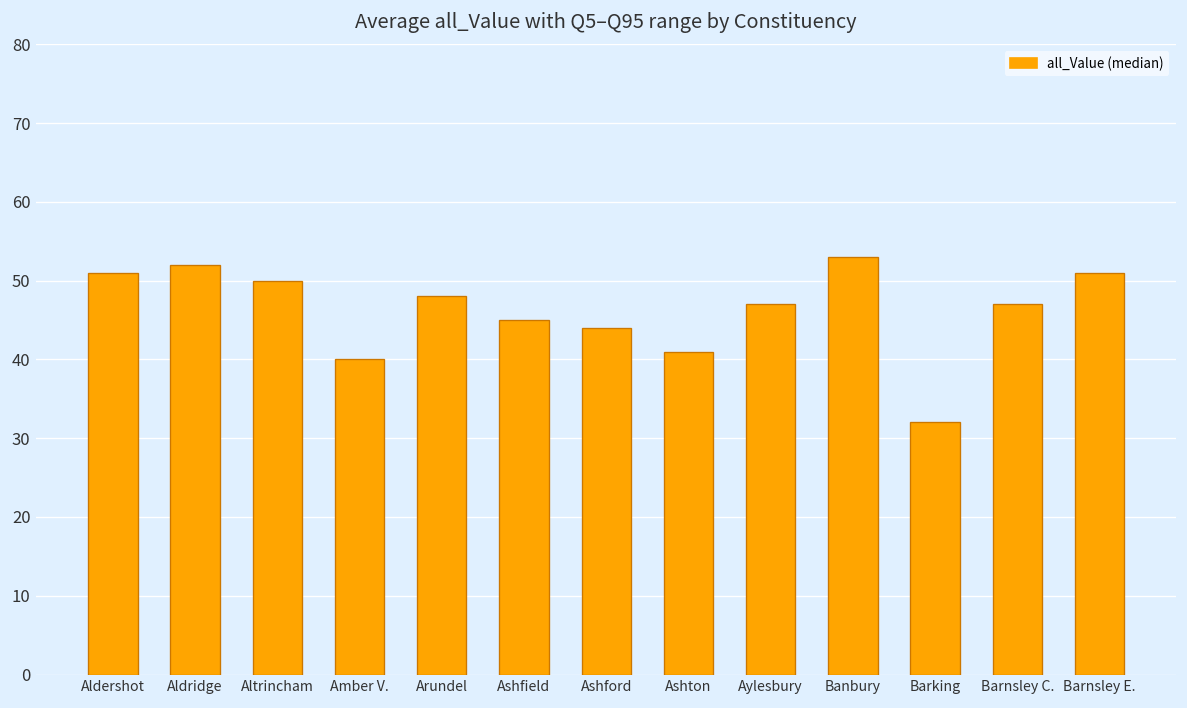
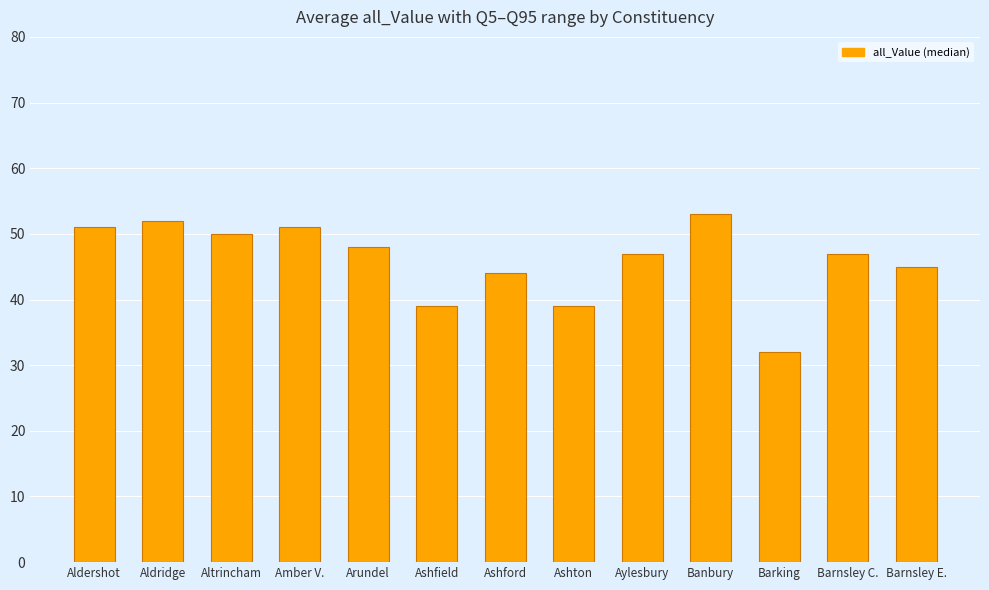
  {
    "Aldershot": 51,
    "Aldridge": 52,
    "Altrincham": 50,
-   "Amber V.": 40,
+   "Amber V.": 51,
    "Arundel": 48,
-   "Ashfield": 45,
+   "Ashfield": 39,
    "Ashford": 44,
-   "Ashton": 41,
+   "Ashton": 39,
    "Aylesbury": 47,
    "Banbury": 53,
    "Barking": 32,
    "Barnsley C.": 47,
-   "Barnsley E.": 51
+   "Barnsley E.": 45
  }
